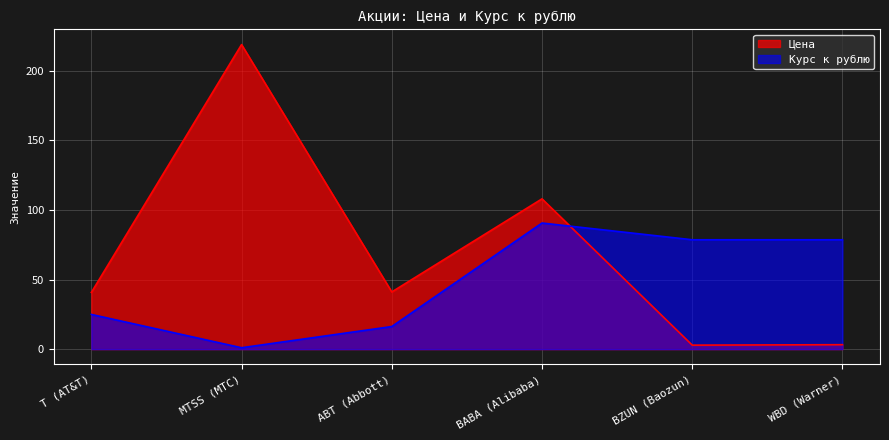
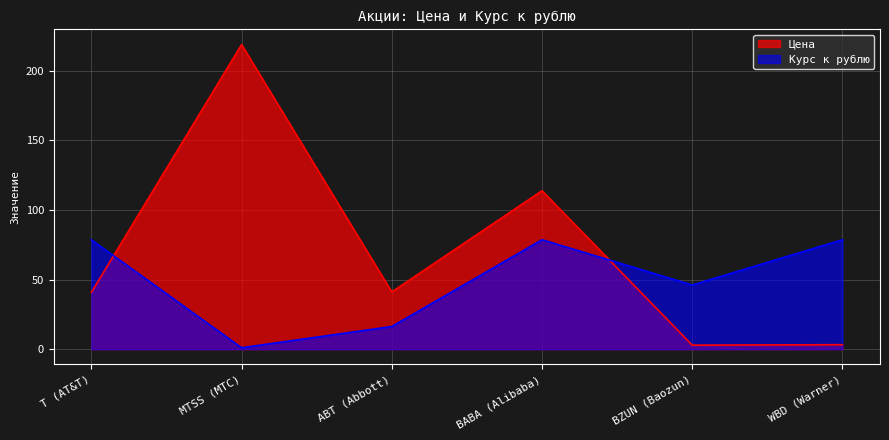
  {
    "Цена": {
      "T (AT&T)": 41,
      "MTSS (МТС)": 219,
      "ABT (Abbott)": 41,
-     "BABA (Alibaba)": 108,
+     "BABA (Alibaba)": 114,
      "BZUN (Baozun)": 3,
      "WBD (Warner)": 3
    },
    "Курс к рублю": {
-     "T (AT&T)": 25,
+     "T (AT&T)": 79,
      "MTSS (МТС)": 1,
      "ABT (Abbott)": 16,
-     "BABA (Alibaba)": 91,
-     "BZUN (Baozun)": 79,
+     "BABA (Alibaba)": 79,
+     "BZUN (Baozun)": 46,
      "WBD (Warner)": 79
    }
  }
